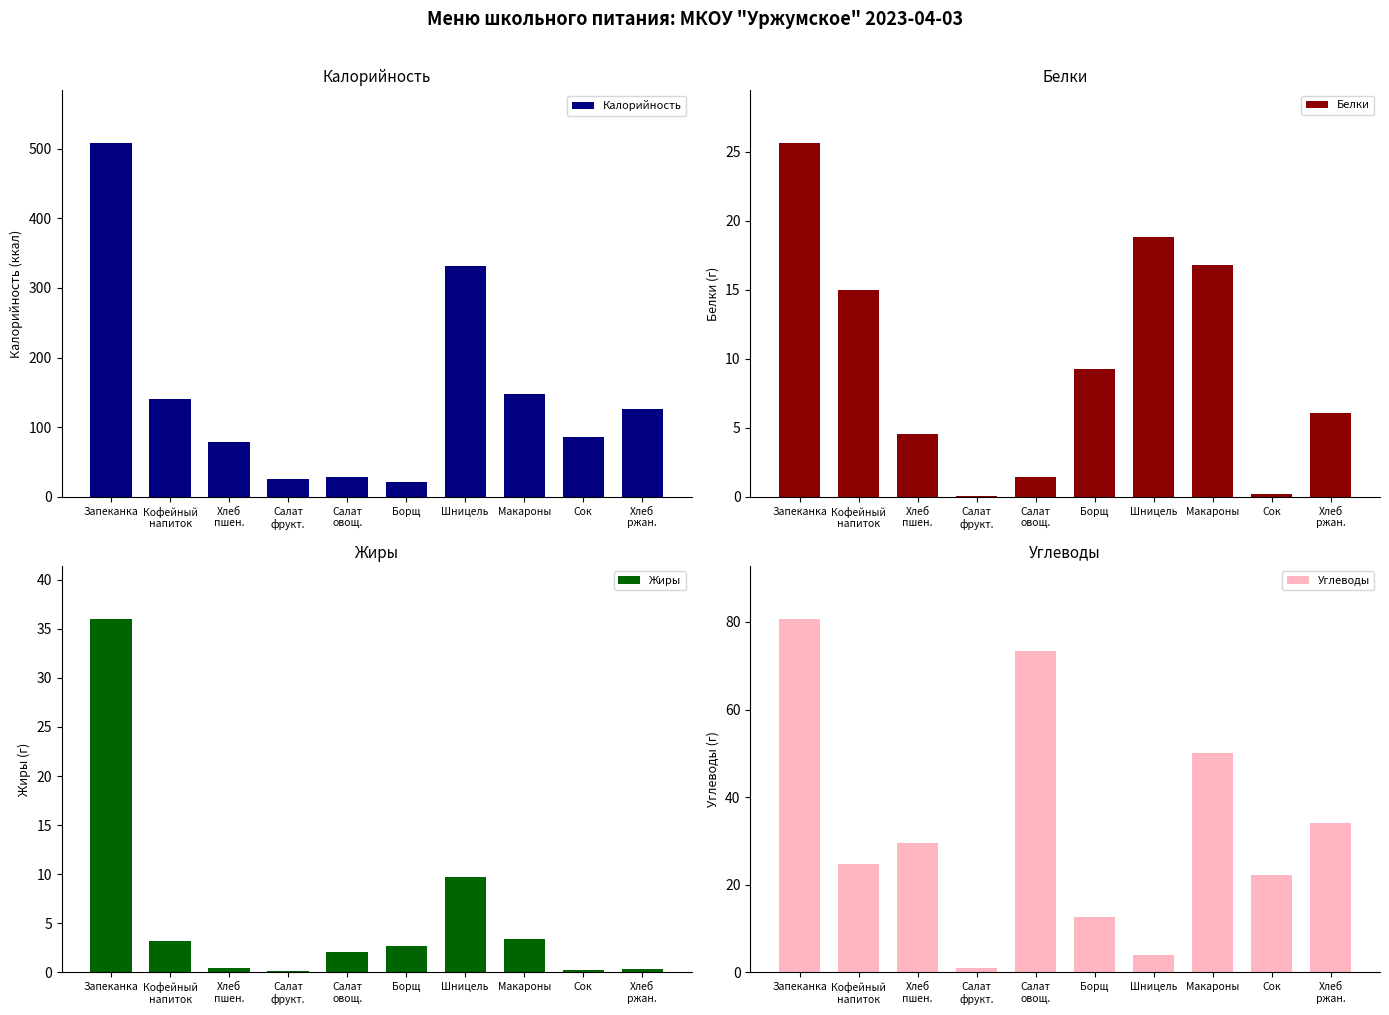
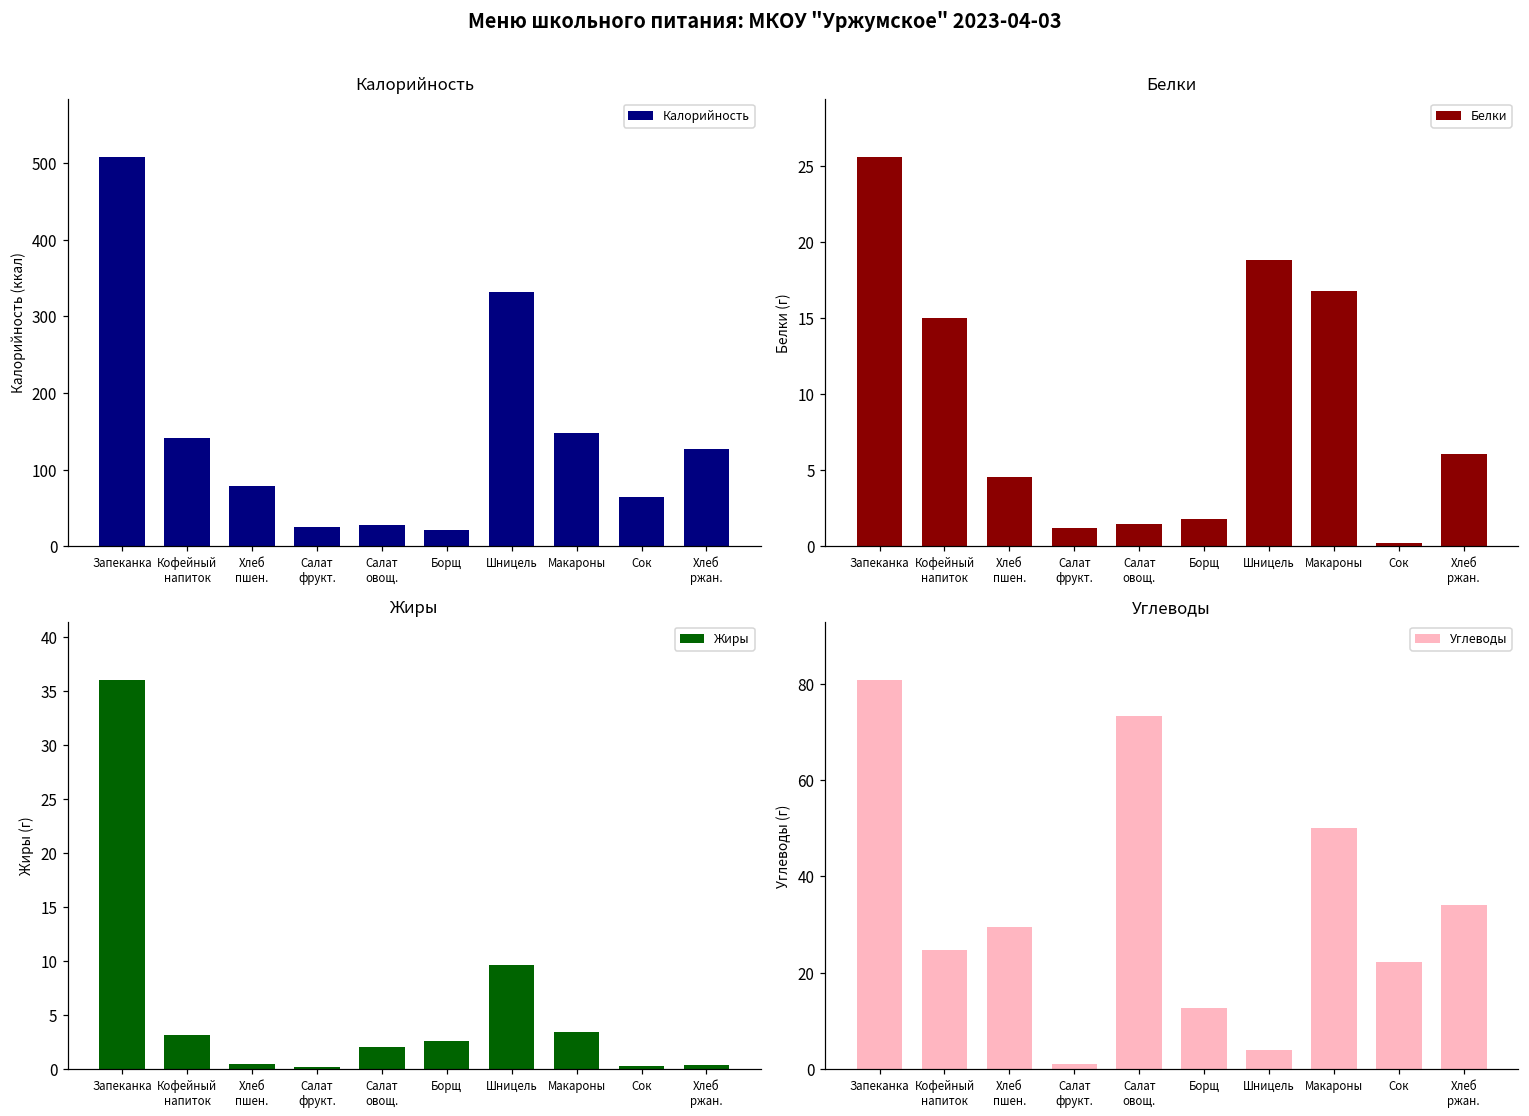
  {
    "Калорийность": {
      "Запеканка": 510,
      "Кофейный напиток": 140,
      "Хлеб пшен.": 80,
      "Салат фрукт.": 30,
      "Салат овощ.": 30,
      "Борщ": 20,
      "Шницель": 330,
      "Макароны": 150,
-     "Сок": 90,
+     "Сок": 60,
      "Хлеб ржан.": 130
    },
    "Белки": {
      "Запеканка": 25.6,
      "Кофейный напиток": 15.0,
      "Хлеб пшен.": 4.6,
-     "Салат фрукт.": 0.0,
+     "Салат фрукт.": 1.2,
      "Салат овощ.": 1.4,
-     "Борщ": 9.3,
+     "Борщ": 1.8,
      "Шницель": 18.9,
      "Макароны": 16.8,
      "Сок": 0.2,
      "Хлеб ржан.": 6.1
    },
    "Жиры": {
      "Запеканка": 36,
      "Кофейный напиток": 3,
      "Хлеб пшен.": 0,
      "Салат овощ.": 2,
      "Борщ": 3,
      "Шницель": 10,
      "Макароны": 3,
      "Сок": 0,
      "Хлеб ржан.": 0
    },
    "Углеводы": {
      "Запеканка": 81,
      "Кофейный напиток": 25,
      "Хлеб пшен.": 30,
      "Салат фрукт.": 1,
      "Салат овощ.": 73,
      "Борщ": 13,
      "Шницель": 4,
      "Макароны": 50,
      "Сок": 22,
      "Хлеб ржан.": 34
    }
  }
